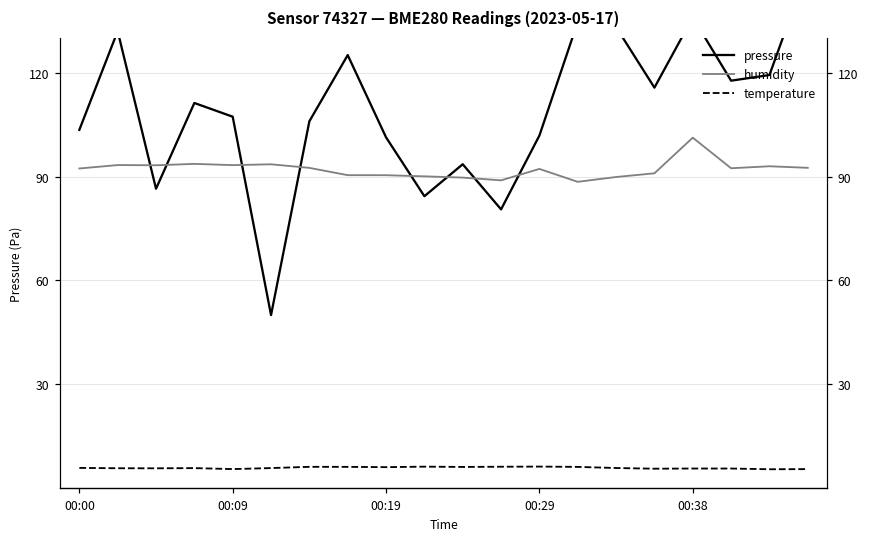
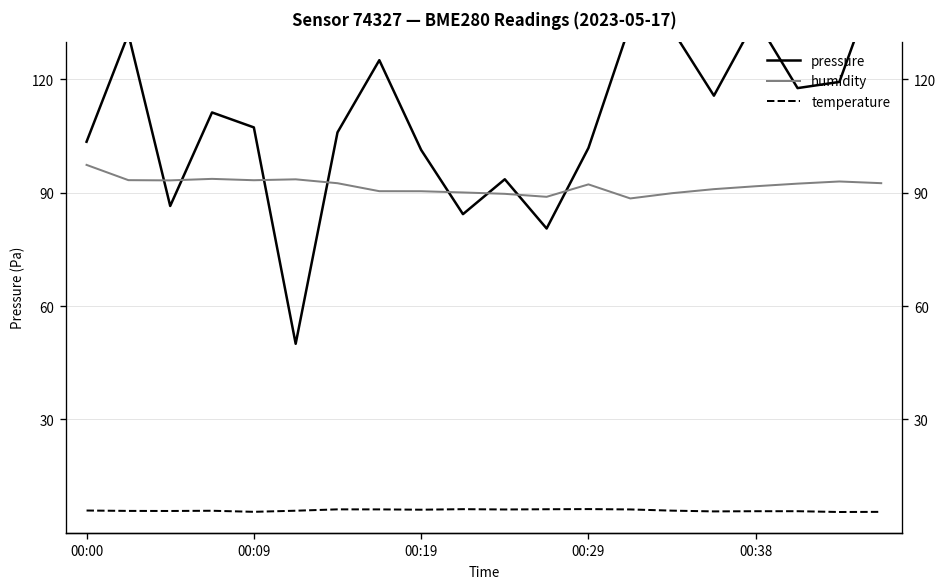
  {
    "humidity": {
-     "00:00": 92,
+     "00:00": 97,
      "00:09": 93,
      "00:19": 90,
      "00:29": 92,
-     "00:38": 101
+     "00:38": 92
    }
  }
